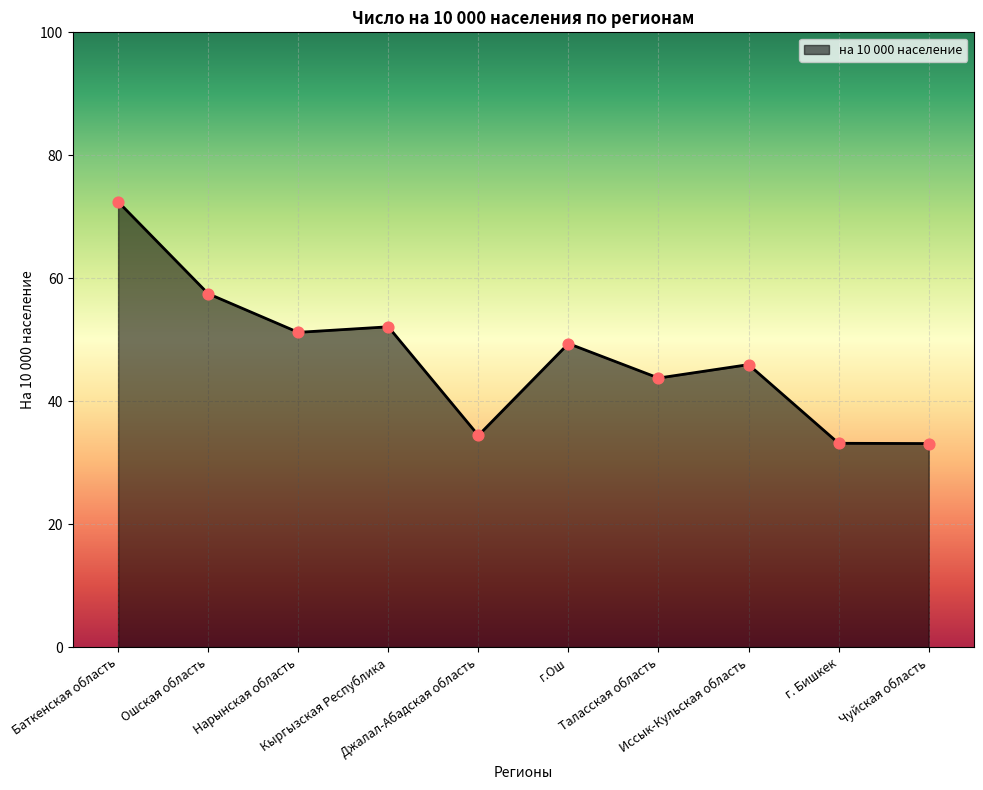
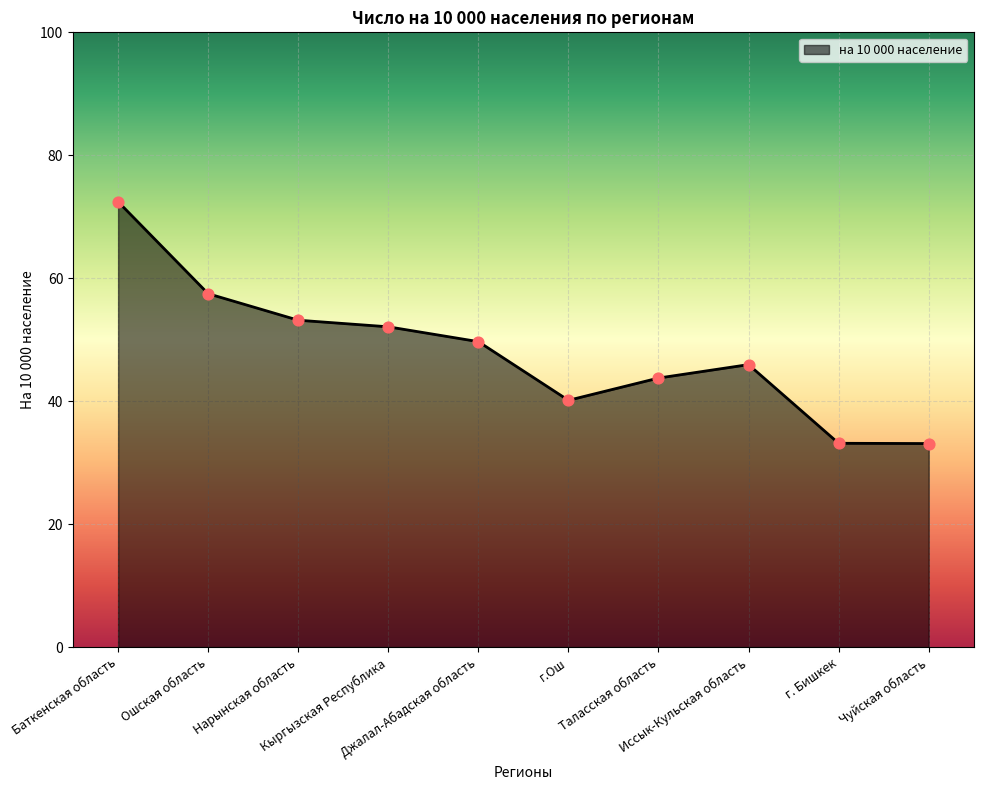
  {
    "Баткенская область": 72,
    "Ошская область": 57,
-   "Нарынская область": 51,
+   "Нарынская область": 53,
    "Кыргызская Республика": 52,
-   "Джалал-Абадская область": 34,
-   "г.Ош": 49,
+   "Джалал-Абадская область": 50,
+   "г.Ош": 40,
    "Таласская область": 44,
    "Иссык-Кульская область": 46,
    "г. Бишкек": 33,
    "Чуйская область": 33
  }
